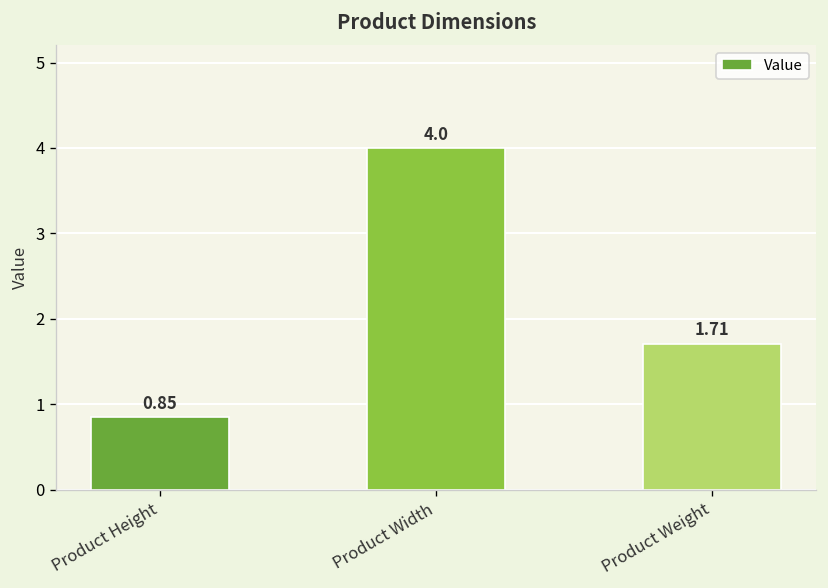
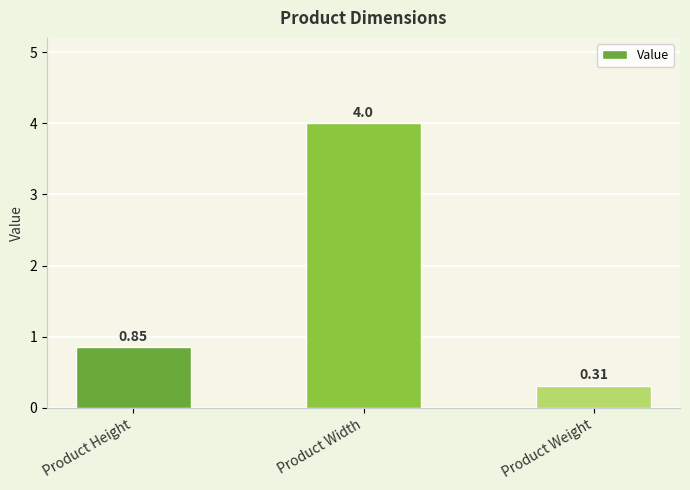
  {
    "Product Height": 0.85,
    "Product Width": 4.0,
-   "Product Weight": 1.71
+   "Product Weight": 0.31
  }
